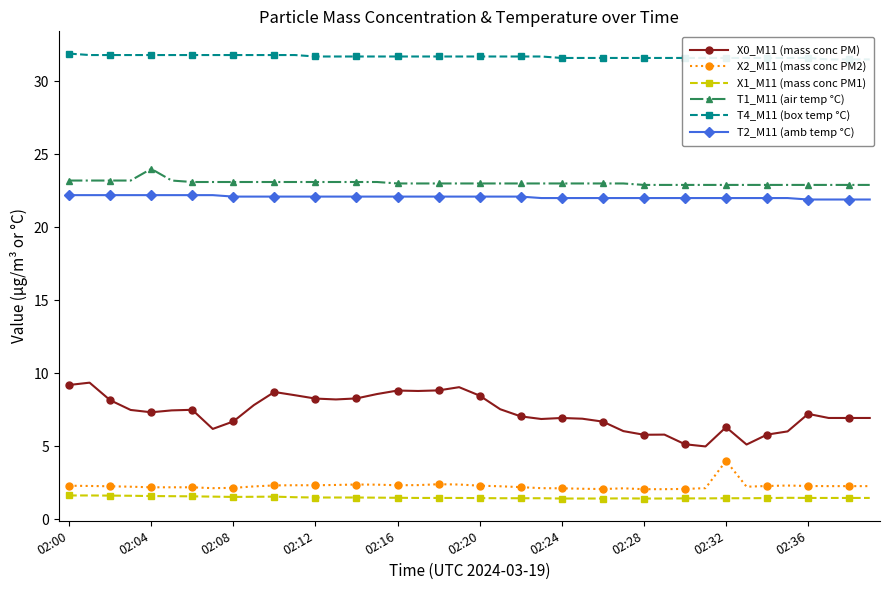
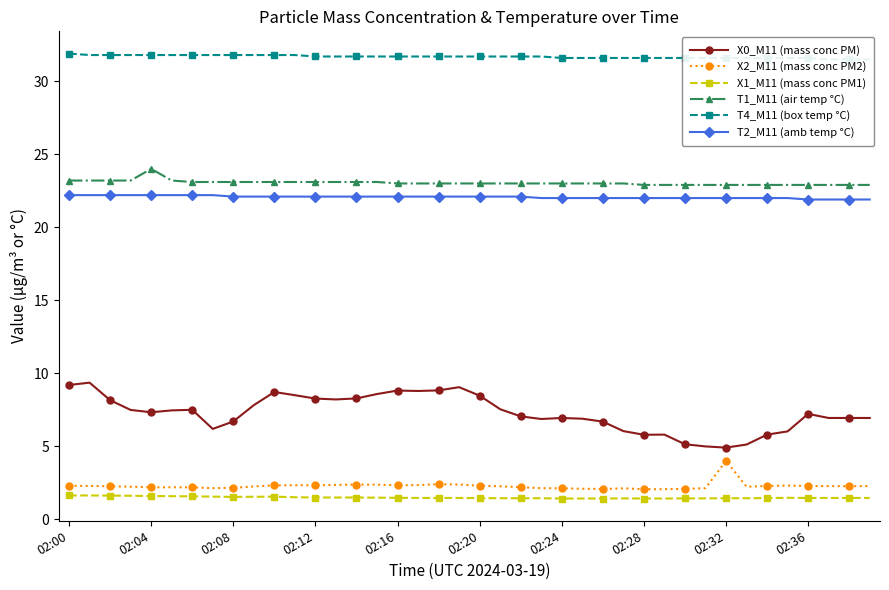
  {
    "X0_M11 (mass conc PM)": {
      "02:00": 9.2,
      "02:04": 7.3,
      "02:08": 6.7,
      "02:12": 8.3,
      "02:16": 8.8,
      "02:20": 8.5,
      "02:24": 6.9,
      "02:28": 5.8,
-     "02:32": 6.3,
+     "02:32": 4.9,
      "02:36": 7.2
    },
    "X2_M11 (mass conc PM2)": {
      "02:00": 2.3,
      "02:04": 2.2,
      "02:08": 2.1,
      "02:12": 2.3,
      "02:16": 2.3,
      "02:20": 2.3,
      "02:24": 2.1,
      "02:28": 2.1,
      "02:32": 4.0,
      "02:36": 2.3
    },
    "X1_M11 (mass conc PM1)": {
      "02:00": 1.6,
      "02:04": 1.6,
      "02:08": 1.5,
      "02:12": 1.5,
      "02:16": 1.5,
      "02:20": 1.4,
      "02:24": 1.4,
      "02:28": 1.4,
      "02:32": 1.4,
      "02:36": 1.5
    },
    "T1_M11 (air temp °C)": {
      "02:00": 23.2,
      "02:04": 24.0,
      "02:08": 23.1,
      "02:12": 23.1,
      "02:16": 23.0,
      "02:20": 23.0,
      "02:24": 23.0,
      "02:28": 22.9,
      "02:32": 22.9,
      "02:36": 22.9
    },
    "T4_M11 (box temp °C)": {
      "02:00": 31.9,
      "02:04": 31.8,
      "02:08": 31.8,
      "02:12": 31.7,
      "02:16": 31.7,
      "02:20": 31.7,
      "02:24": 31.6,
      "02:28": 31.6
    },
    "T2_M11 (amb temp °C)": {
      "02:00": 22.2,
      "02:04": 22.2,
      "02:08": 22.1,
      "02:12": 22.1,
      "02:16": 22.1,
      "02:20": 22.1,
      "02:24": 22.0,
      "02:28": 22.0,
      "02:32": 22.0,
      "02:36": 21.9
    }
  }
